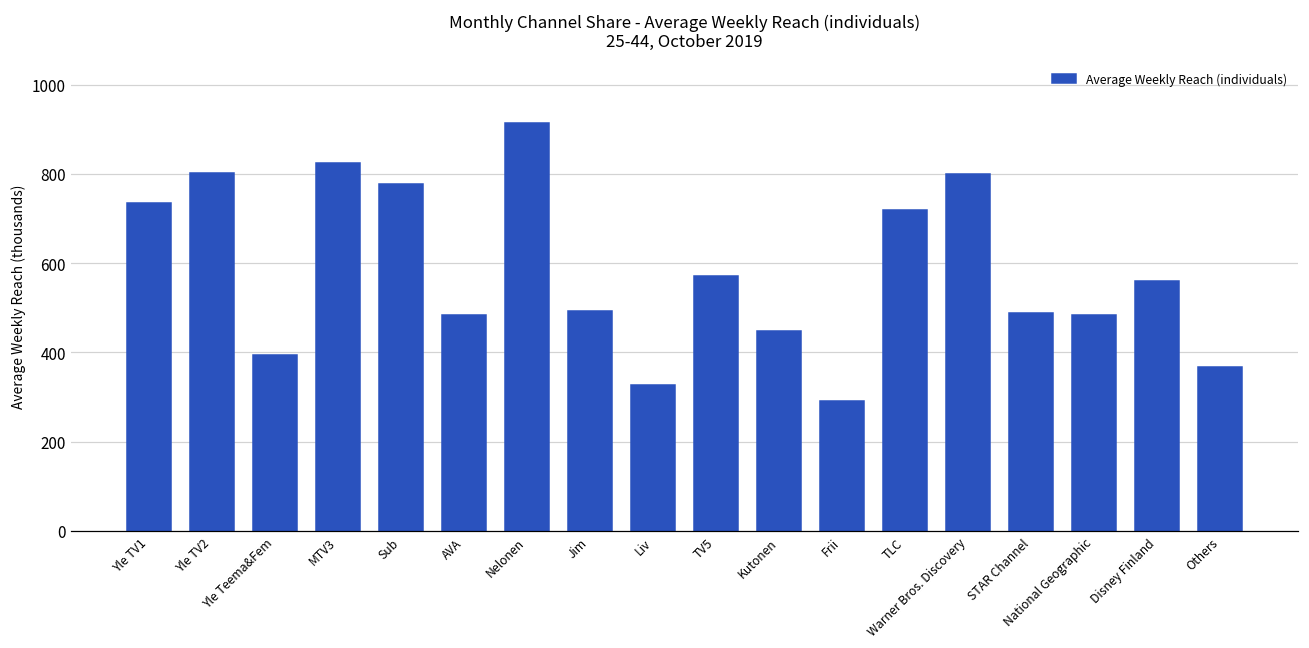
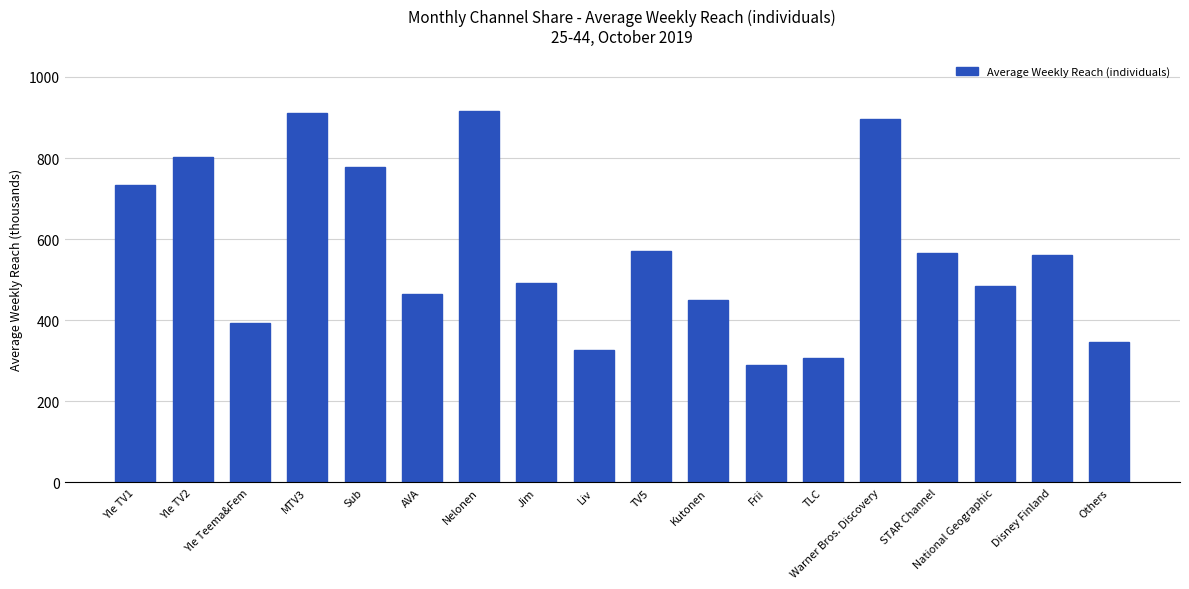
  {
    "Yle TV1": 730,
    "Yle TV2": 800,
    "Yle Teema&Fem": 390,
-   "MTV3": 830,
+   "MTV3": 910,
    "Sub": 780,
-   "AVA": 480,
+   "AVA": 460,
    "Nelonen": 920,
    "Jim": 490,
    "Liv": 330,
    "TV5": 570,
    "Kutonen": 450,
    "Frii": 290,
-   "TLC": 720,
-   "Warner Bros. Discovery": 800,
-   "STAR Channel": 490,
+   "TLC": 310,
+   "Warner Bros. Discovery": 900,
+   "STAR Channel": 570,
    "National Geographic": 480,
    "Disney Finland": 560,
-   "Others": 370
+   "Others": 350
  }
